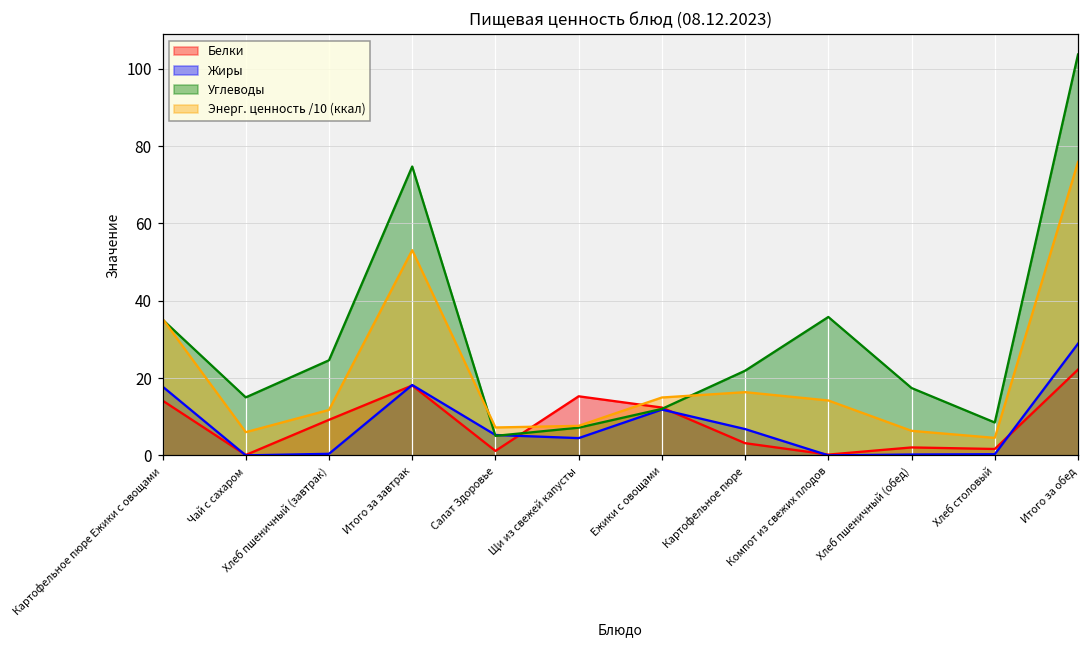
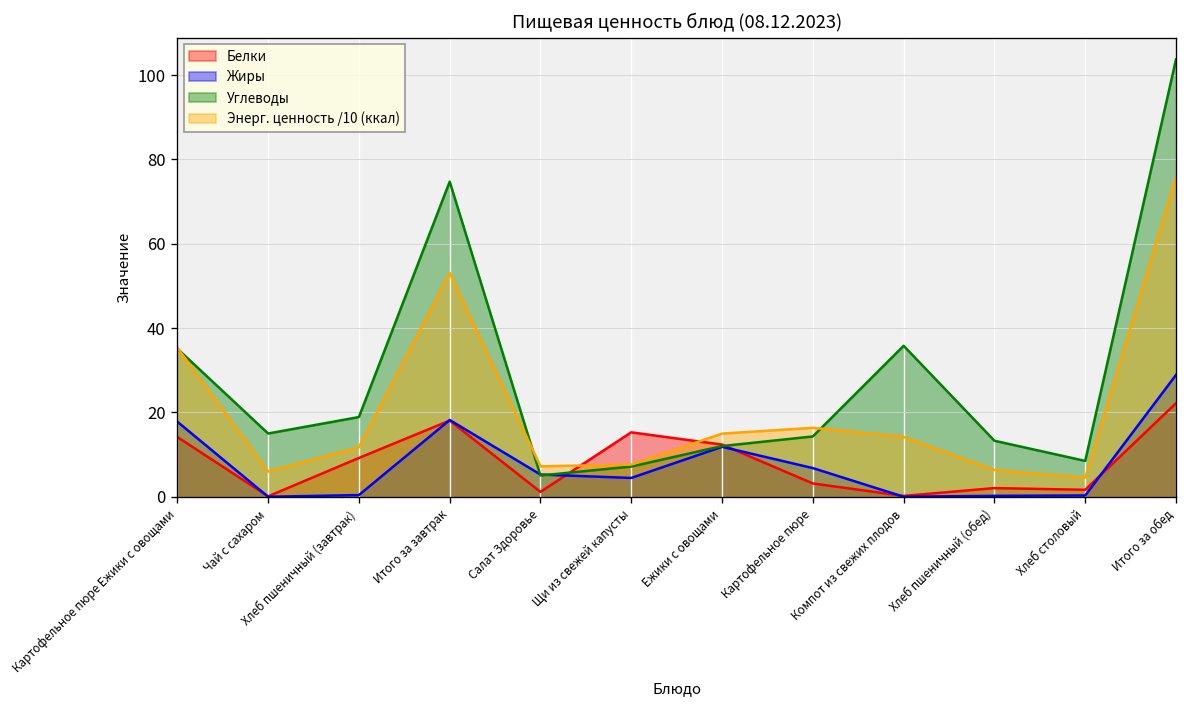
  {
    "Белки": {
      "Картофельное пюре Ежики с овощами": 14,
      "Хлеб пшеничный (завтрак)": 9,
      "Салат Здоровье": 1,
      "Щи из свежей капусты": 15,
      "Картофельное пюре": 3,
      "Хлеб пшеничный (обед)": 2,
      "Хлеб столовый": 2,
      "Итого за обед": 22
    },
    "Жиры": {
      "Картофельное пюре Ежики с овощами": 18,
      "Хлеб пшеничный (завтрак)": 0,
      "Щи из свежей капусты": 4,
      "Картофельное пюре": 7,
      "Хлеб пшеничный (обед)": 0,
      "Хлеб столовый": 0,
      "Итого за обед": 29
    },
    "Углеводы": {
      "Чай с сахаром": 15,
-     "Хлеб пшеничный (завтрак)": 25,
+     "Хлеб пшеничный (завтрак)": 19,
      "Итого за завтрак": 75,
-     "Картофельное пюре": 22,
+     "Картофельное пюре": 14,
      "Компот из свежих плодов": 36,
-     "Хлеб пшеничный (обед)": 17,
+     "Хлеб пшеничный (обед)": 13,
      "Хлеб столовый": 9,
      "Итого за обед": 104
    },
    "Энерг. ценность /10 (ккал)": {
      "Чай с сахаром": 6,
      "Хлеб пшеничный (завтрак)": 12,
      "Итого за завтрак": 53,
      "Салат Здоровье": 7,
      "Ежики с овощами": 15,
      "Картофельное пюре": 16,
      "Компот из свежих плодов": 14,
      "Хлеб пшеничный (обед)": 6,
      "Хлеб столовый": 5,
      "Итого за обед": 76
    }
  }
